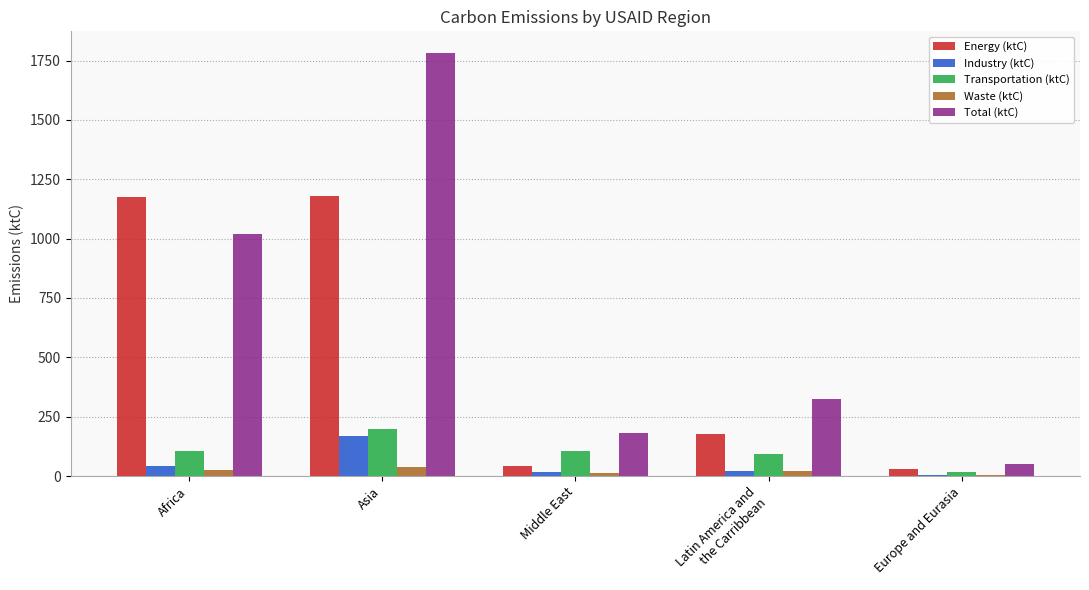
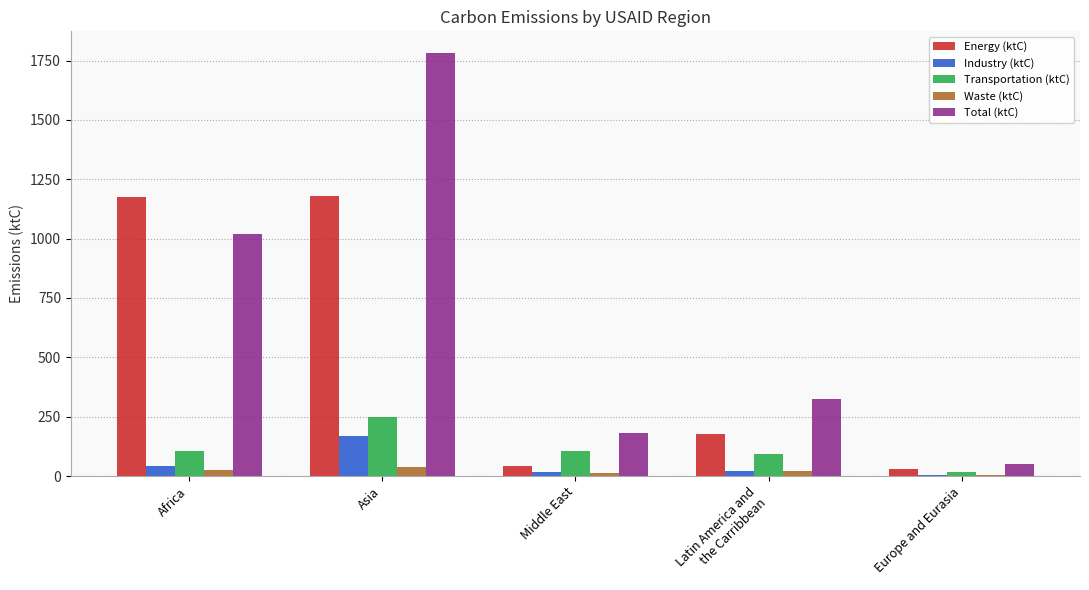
  {
    "Energy (ktC)": {
      "Africa": 1180,
      "Asia": 1180,
      "Middle East": 40,
      "Latin America and the Carribbean": 180,
      "Europe and Eurasia": 30
    },
    "Industry (ktC)": {
      "Africa": 40,
      "Asia": 170,
      "Middle East": 20,
      "Latin America and the Carribbean": 20
    },
    "Transportation (ktC)": {
      "Africa": 110,
-     "Asia": 200,
+     "Asia": 250,
      "Middle East": 110,
      "Latin America and the Carribbean": 90,
      "Europe and Eurasia": 20
    },
    "Waste (ktC)": {
      "Africa": 30,
      "Asia": 40,
      "Middle East": 10,
      "Latin America and the Carribbean": 20
    },
    "Total (ktC)": {
      "Africa": 1020,
      "Asia": 1780,
      "Middle East": 180,
      "Latin America and the Carribbean": 330,
      "Europe and Eurasia": 50
    }
  }
